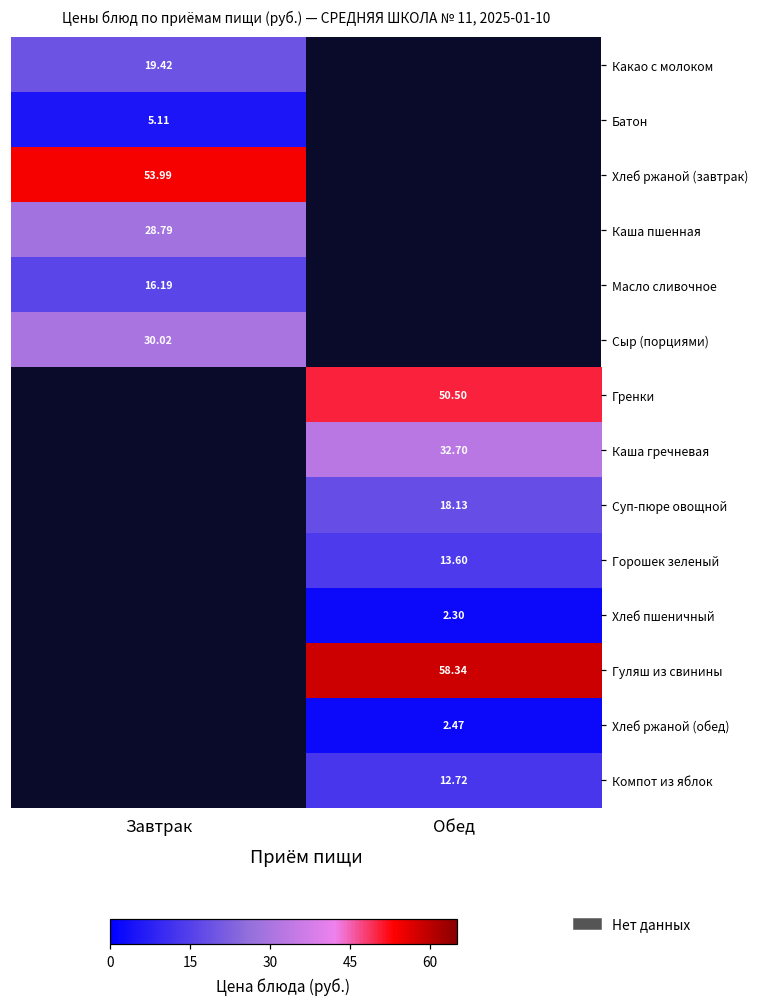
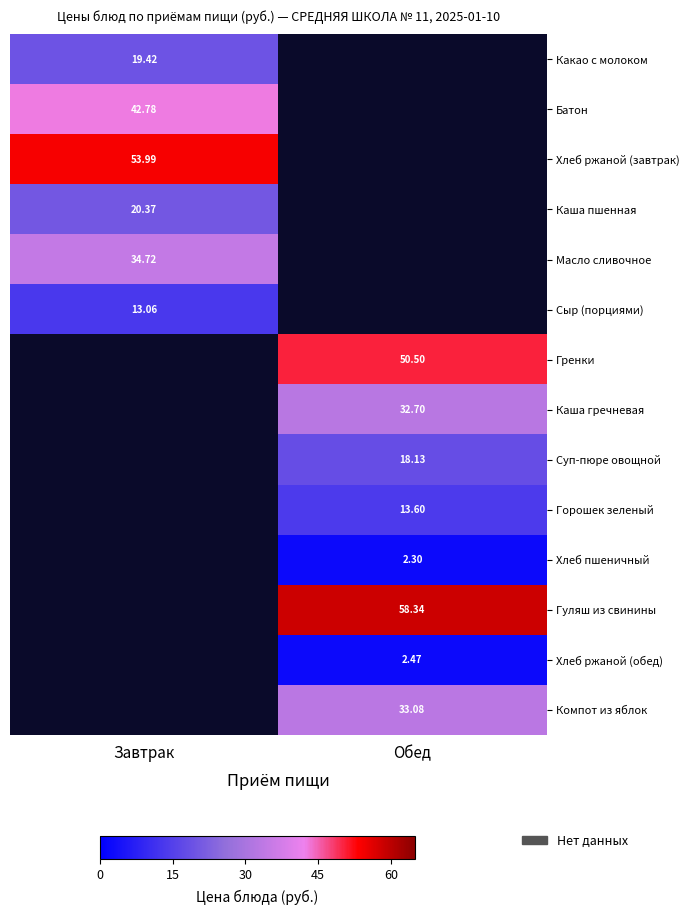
  {
    "Какао с молоком": {
      "Завтрак": 19.42
    },
    "Батон": {
-     "Завтрак": 5.11
+     "Завтрак": 42.78
    },
    "Хлеб ржаной (завтрак)": {
      "Завтрак": 53.99
    },
    "Каша пшенная": {
-     "Завтрак": 28.79
+     "Завтрак": 20.37
    },
    "Масло сливочное": {
-     "Завтрак": 16.19
+     "Завтрак": 34.72
    },
    "Сыр (порциями)": {
-     "Завтрак": 30.02
+     "Завтрак": 13.06
    },
    "Гренки": {
      "Обед": 50.50
    },
    "Каша гречневая": {
      "Обед": 32.70
    },
    "Суп-пюре овощной": {
      "Обед": 18.13
    },
    "Горошек зеленый": {
      "Обед": 13.60
    },
    "Хлеб пшеничный": {
      "Обед": 2.30
    },
    "Гуляш из свинины": {
      "Обед": 58.34
    },
    "Хлеб ржаной (обед)": {
      "Обед": 2.47
    },
    "Компот из яблок": {
-     "Обед": 12.72
+     "Обед": 33.08
    }
  }
